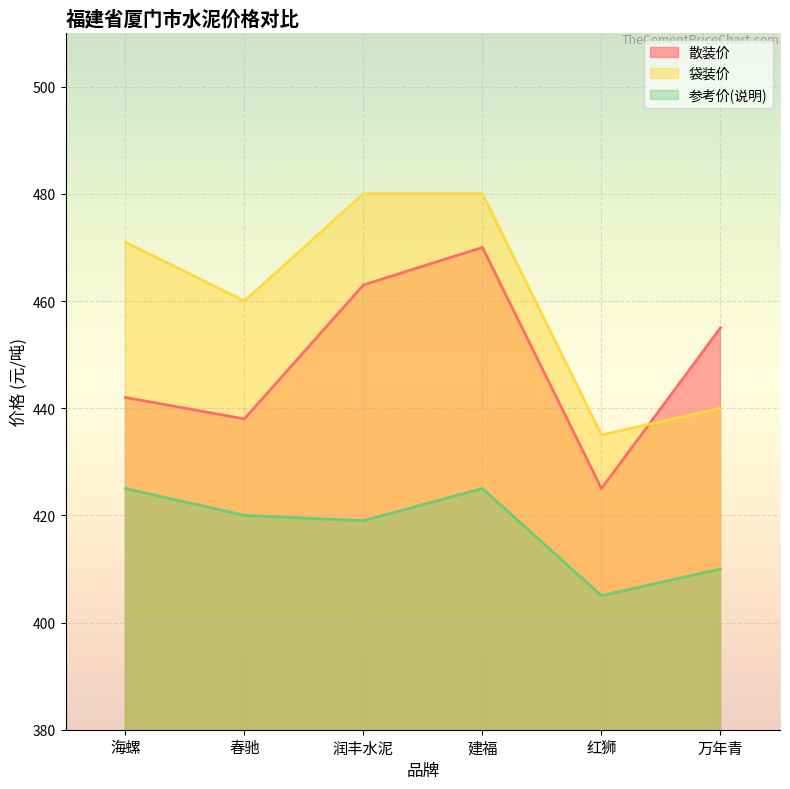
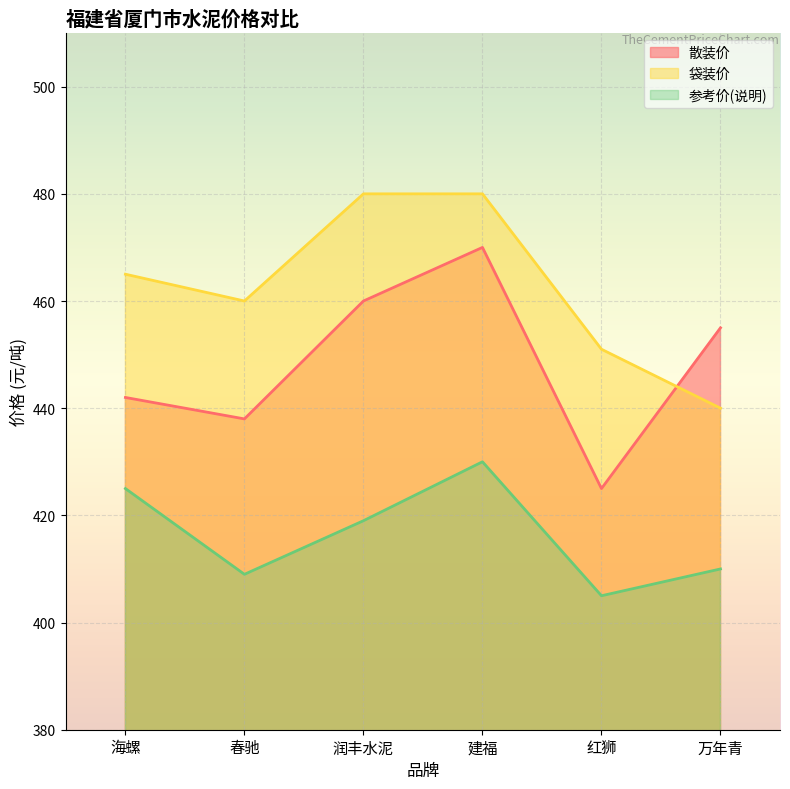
  {
    "散装价": {
      "海螺": 442,
      "春驰": 438,
-     "润丰水泥": 463,
+     "润丰水泥": 460,
      "建福": 470,
      "红狮": 425,
      "万年青": 455
    },
    "袋装价": {
-     "海螺": 471,
+     "海螺": 465,
      "春驰": 460,
      "润丰水泥": 480,
      "建福": 480,
-     "红狮": 435,
+     "红狮": 451,
      "万年青": 440
    },
    "参考价(说明)": {
      "海螺": 425,
-     "春驰": 420,
+     "春驰": 409,
      "润丰水泥": 419,
-     "建福": 425,
+     "建福": 430,
      "红狮": 405,
      "万年青": 410
    }
  }
